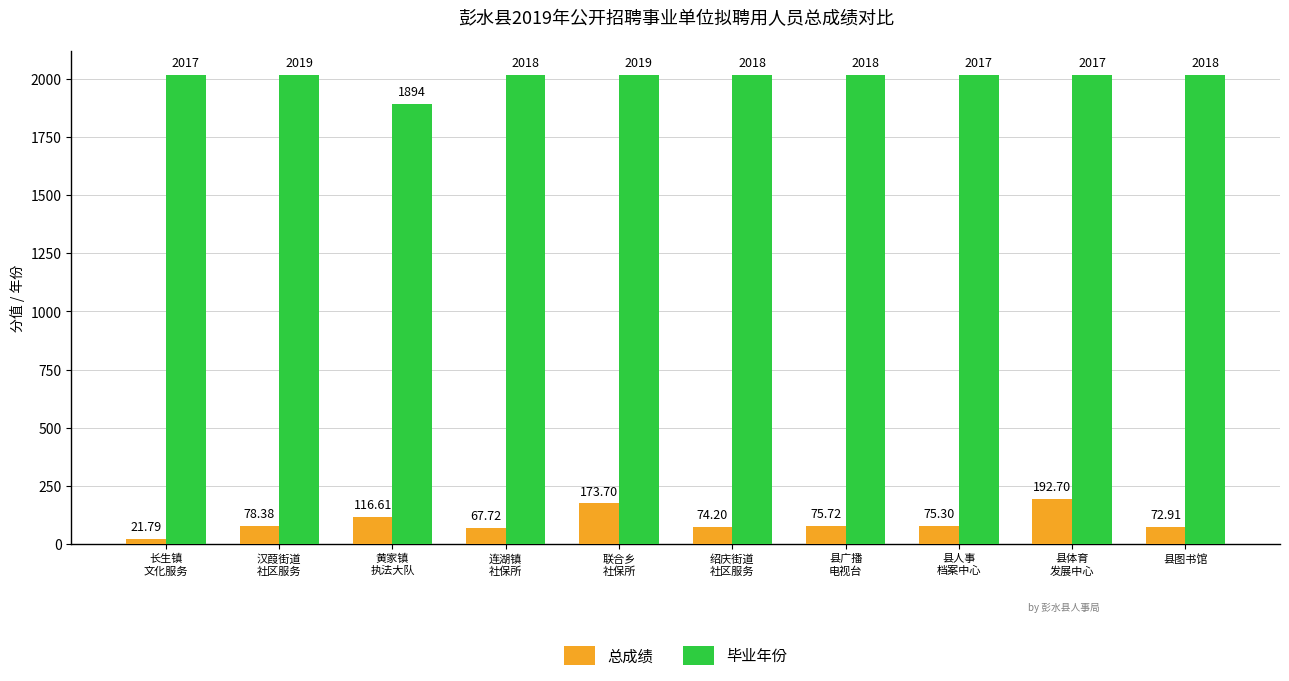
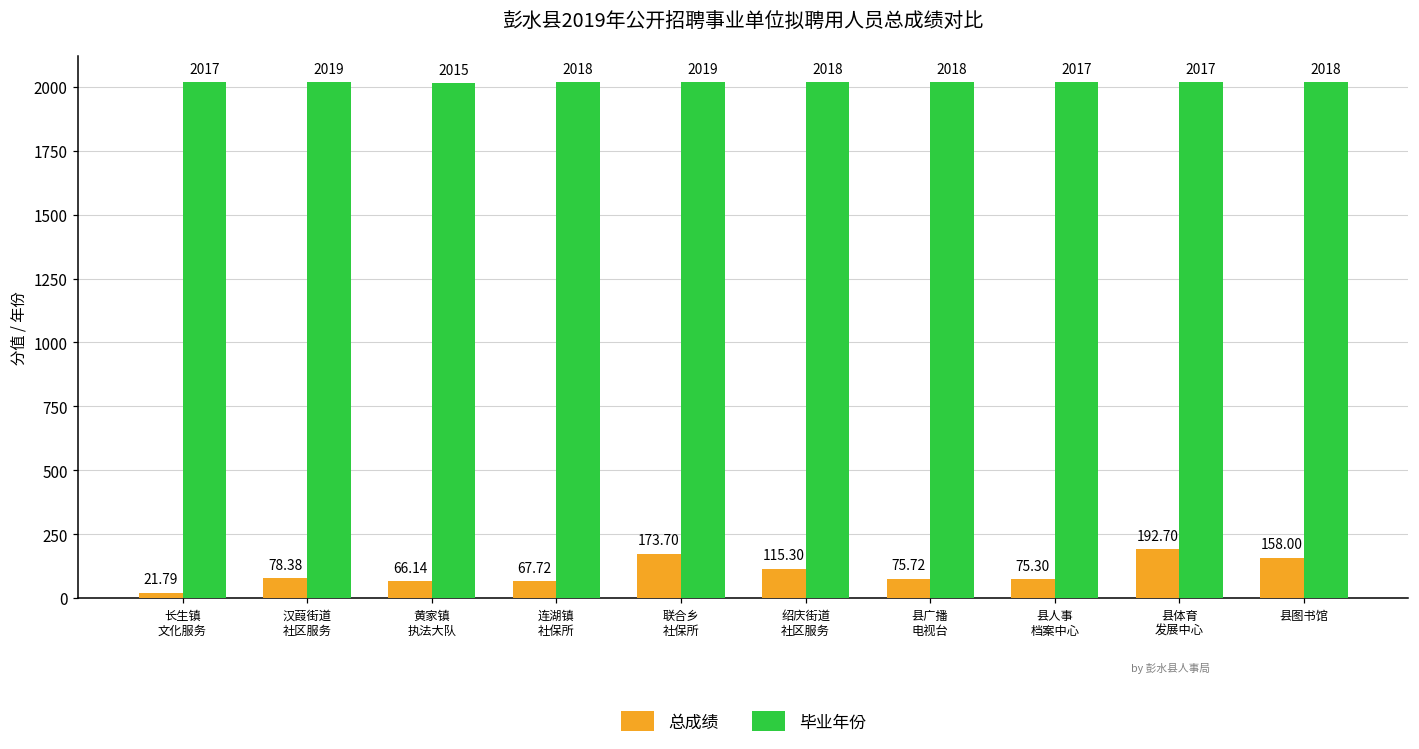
  {
    "总成绩": {
      "长生镇 文化服务": 21.79,
      "汉葭街道 社区服务": 78.38,
-     "黄家镇 执法大队": 116.61,
+     "黄家镇 执法大队": 66.14,
      "连湖镇 社保所": 67.72,
      "联合乡 社保所": 173.70,
-     "绍庆街道 社区服务": 74.20,
+     "绍庆街道 社区服务": 115.30,
      "县广播 电视台": 75.72,
      "县人事 档案中心": 75.30,
      "县体育 发展中心": 192.70,
-     "县图书馆": 72.91
+     "县图书馆": 158.00
    },
    "毕业年份": {
      "长生镇 文化服务": 2017,
      "汉葭街道 社区服务": 2019,
-     "黄家镇 执法大队": 1894,
+     "黄家镇 执法大队": 2015,
      "连湖镇 社保所": 2018,
      "联合乡 社保所": 2019,
      "绍庆街道 社区服务": 2018,
      "县广播 电视台": 2018,
      "县人事 档案中心": 2017,
      "县体育 发展中心": 2017,
      "县图书馆": 2018
    }
  }
